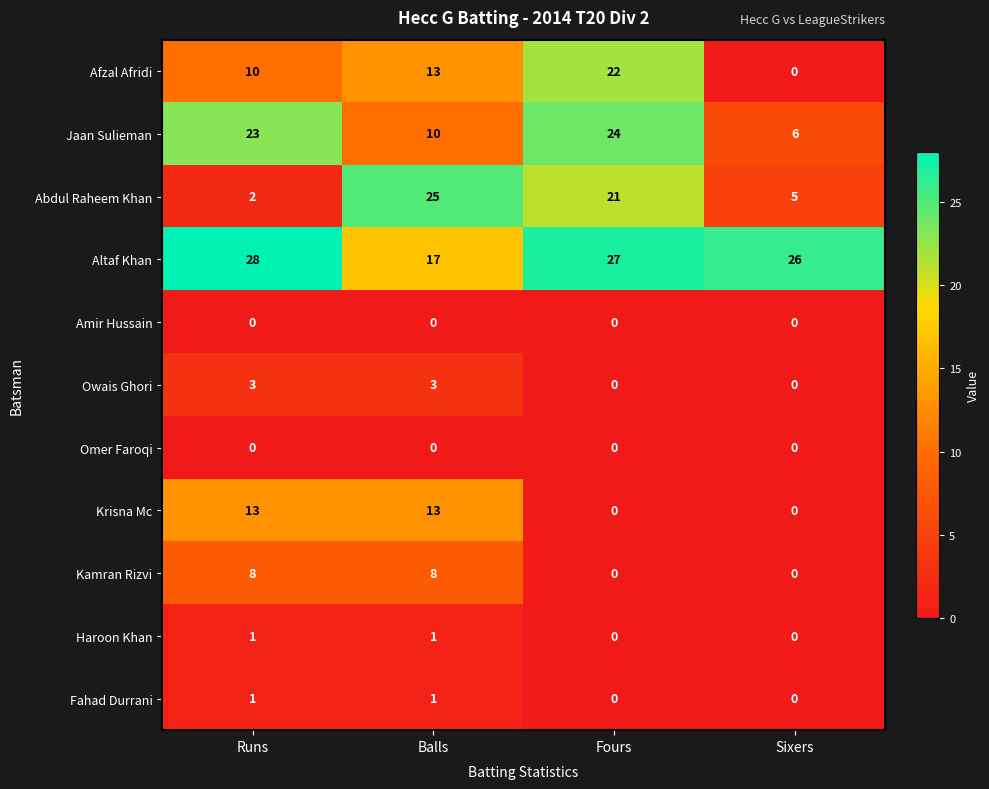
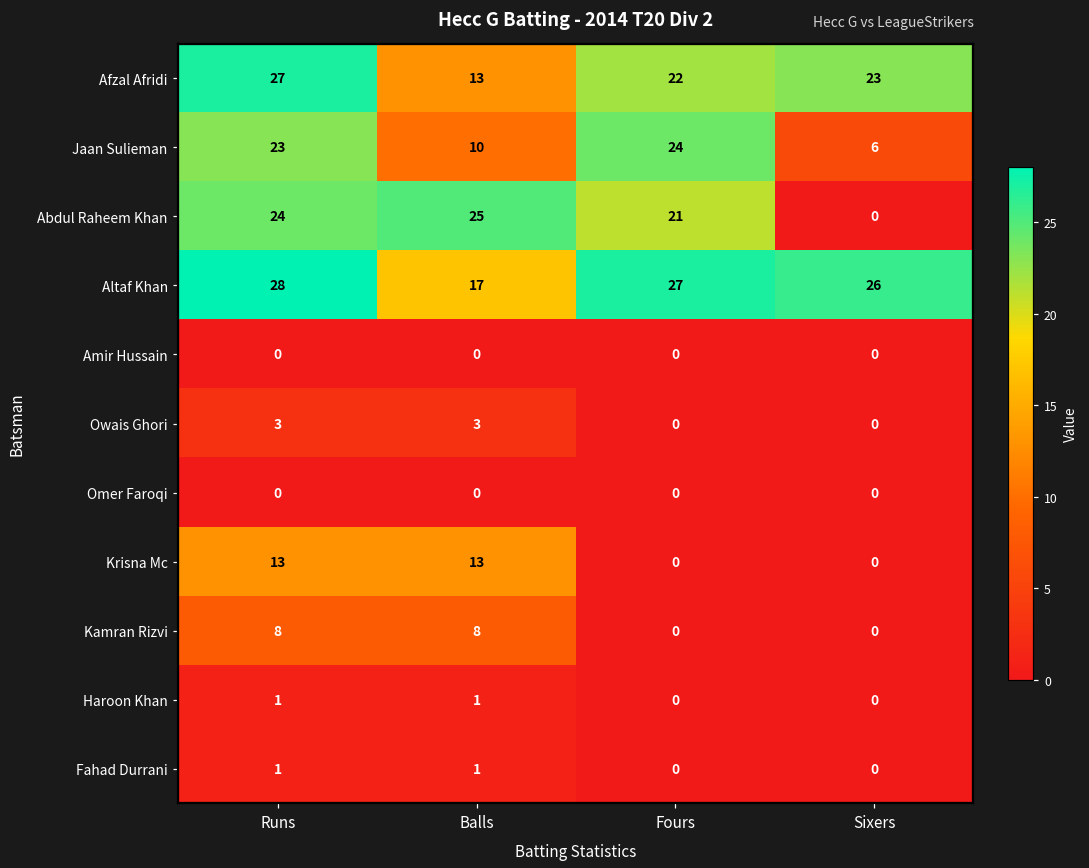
  {
    "Afzal Afridi": {
-     "Runs": 10,
+     "Runs": 27,
      "Balls": 13,
      "Fours": 22,
-     "Sixers": 0
+     "Sixers": 23
    },
    "Jaan Sulieman": {
      "Runs": 23,
      "Balls": 10,
      "Fours": 24,
      "Sixers": 6
    },
    "Abdul Raheem Khan": {
-     "Runs": 2,
+     "Runs": 24,
      "Balls": 25,
      "Fours": 21,
-     "Sixers": 5
+     "Sixers": 0
    },
    "Altaf Khan": {
      "Runs": 28,
      "Balls": 17,
      "Fours": 27,
      "Sixers": 26
    },
    "Amir Hussain": {
      "Runs": 0,
      "Balls": 0,
      "Fours": 0,
      "Sixers": 0
    },
    "Owais Ghori": {
      "Runs": 3,
      "Balls": 3,
      "Fours": 0,
      "Sixers": 0
    },
    "Omer Faroqi": {
      "Runs": 0,
      "Balls": 0,
      "Fours": 0,
      "Sixers": 0
    },
    "Krisna Mc": {
      "Runs": 13,
      "Balls": 13,
      "Fours": 0,
      "Sixers": 0
    },
    "Kamran Rizvi": {
      "Runs": 8,
      "Balls": 8,
      "Fours": 0,
      "Sixers": 0
    },
    "Haroon Khan": {
      "Runs": 1,
      "Balls": 1,
      "Fours": 0,
      "Sixers": 0
    },
    "Fahad Durrani": {
      "Runs": 1,
      "Balls": 1,
      "Fours": 0,
      "Sixers": 0
    }
  }
